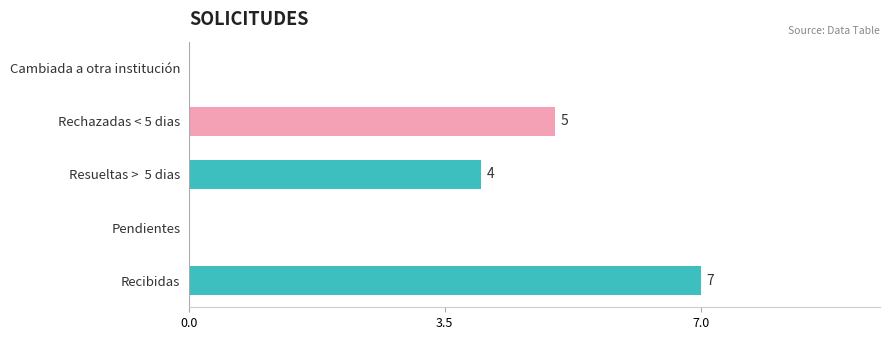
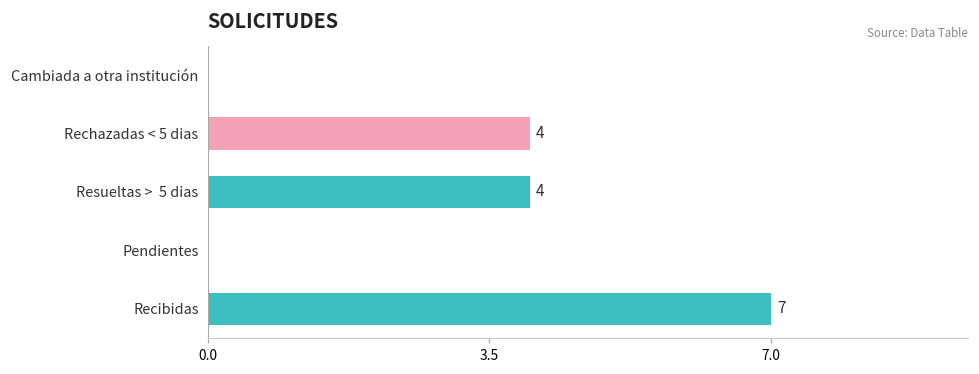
  {
-   "Rechazadas < 5 dias": 5,
+   "Rechazadas < 5 dias": 4,
    "Resueltas > 5 dias": 4,
    "Recibidas": 7
  }
